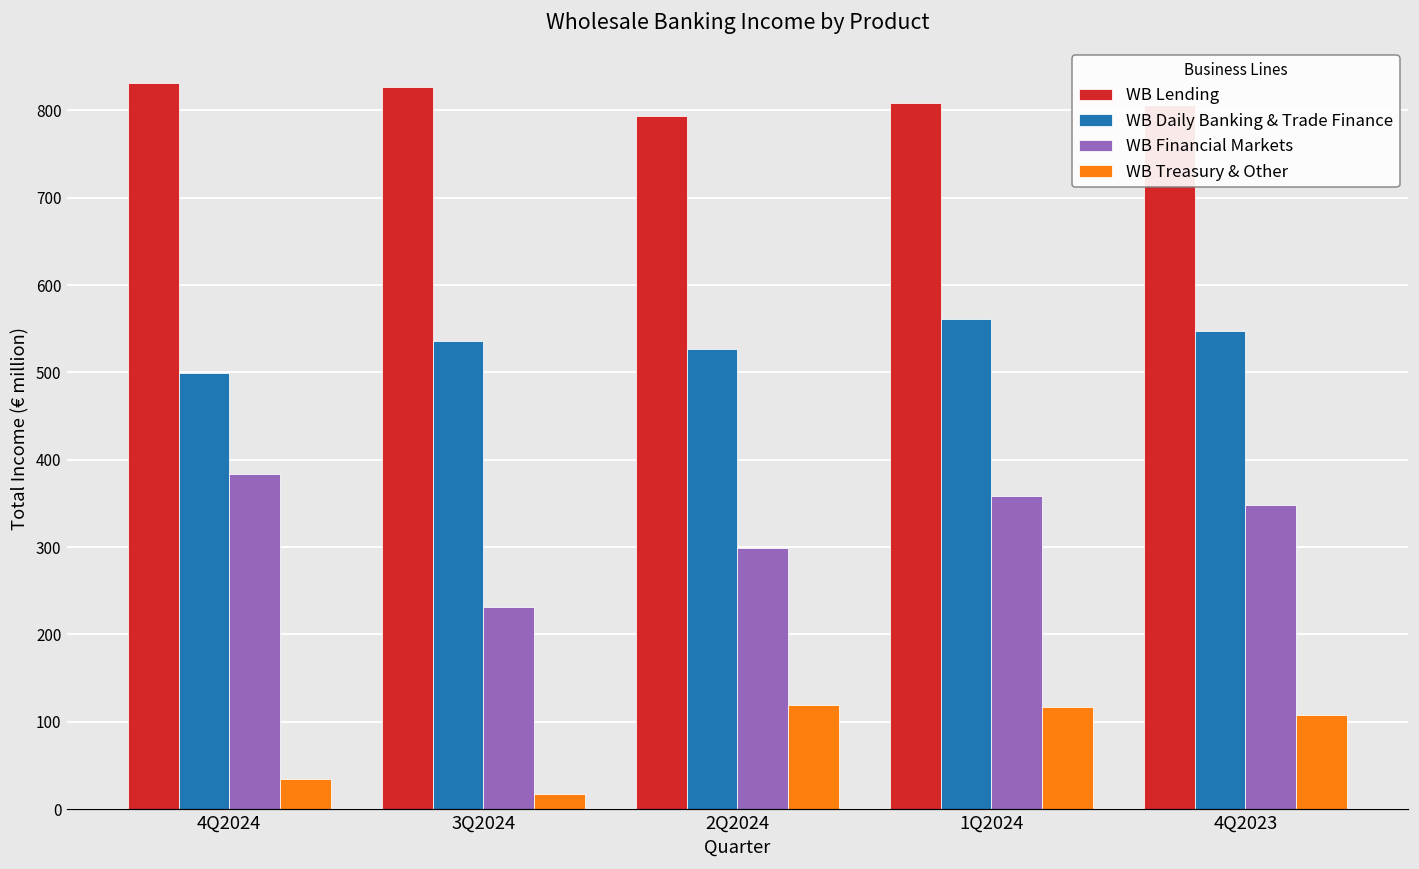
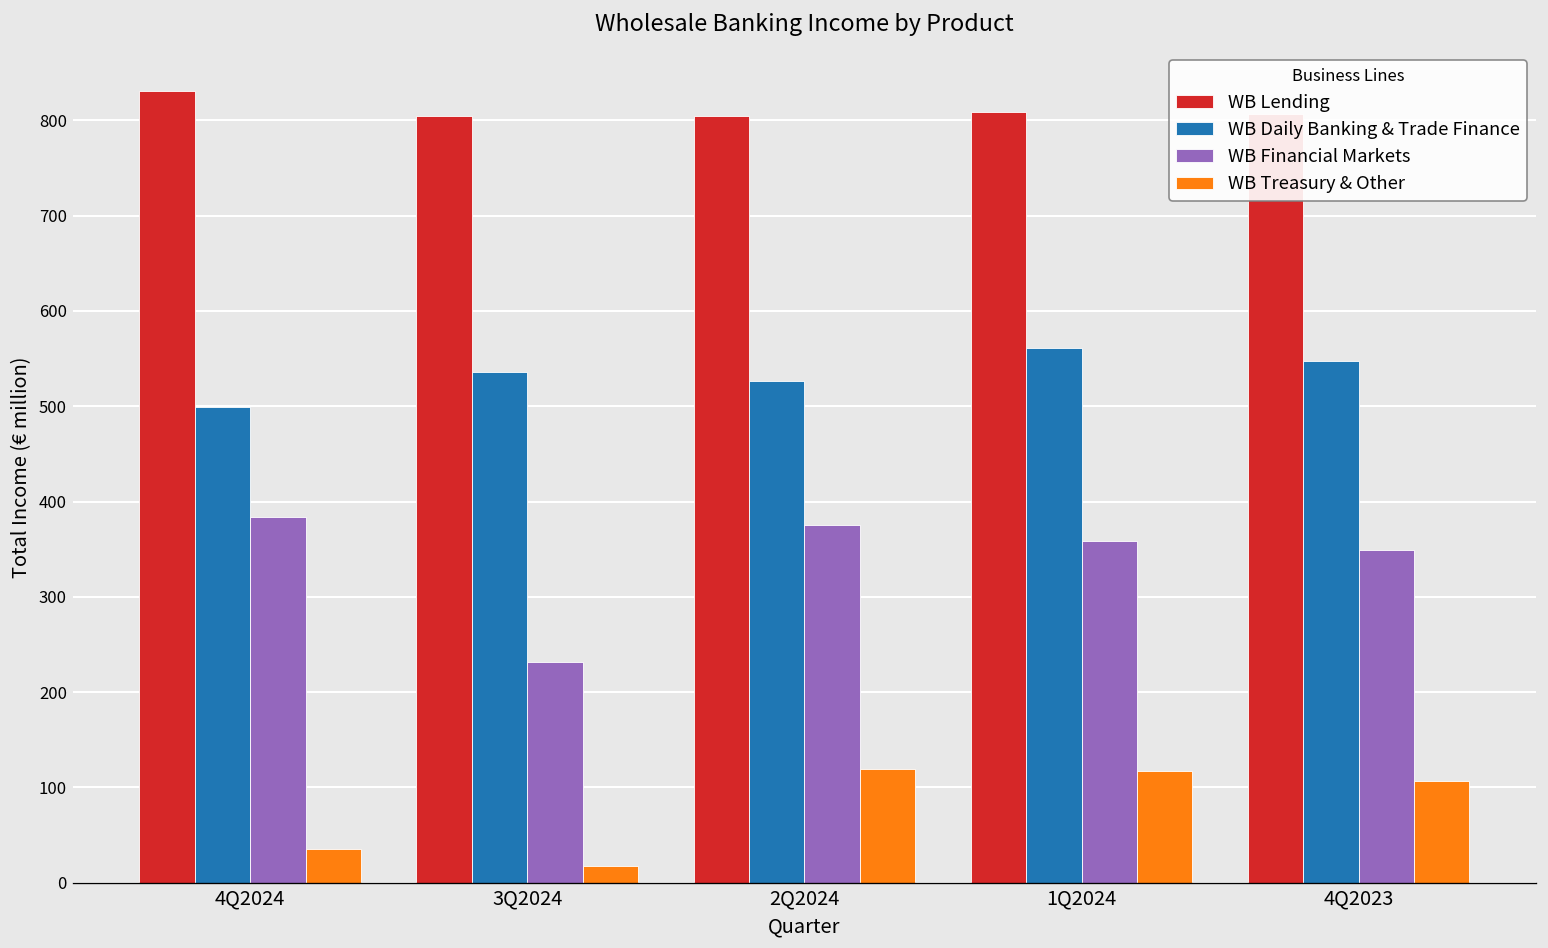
  {
    "WB Lending": {
      "4Q2024": 830,
-     "3Q2024": 830,
-     "2Q2024": 790,
+     "3Q2024": 800,
+     "2Q2024": 800,
      "1Q2024": 810
    },
    "WB Daily Banking & Trade Finance": {
      "4Q2024": 500,
      "3Q2024": 540,
      "2Q2024": 530,
      "1Q2024": 560,
      "4Q2023": 550
    },
    "WB Financial Markets": {
      "4Q2024": 380,
      "3Q2024": 230,
-     "2Q2024": 300,
+     "2Q2024": 380,
      "1Q2024": 360,
      "4Q2023": 350
    },
    "WB Treasury & Other": {
      "4Q2024": 30,
      "3Q2024": 20,
      "2Q2024": 120,
      "1Q2024": 120,
      "4Q2023": 110
    }
  }
